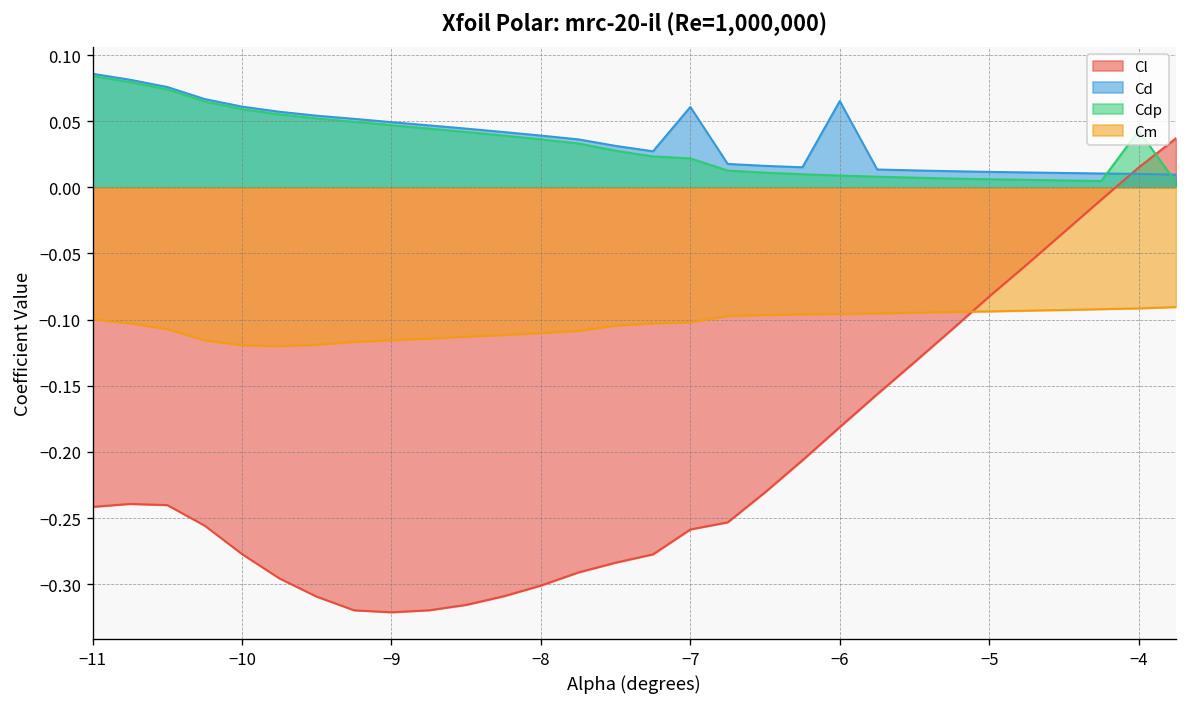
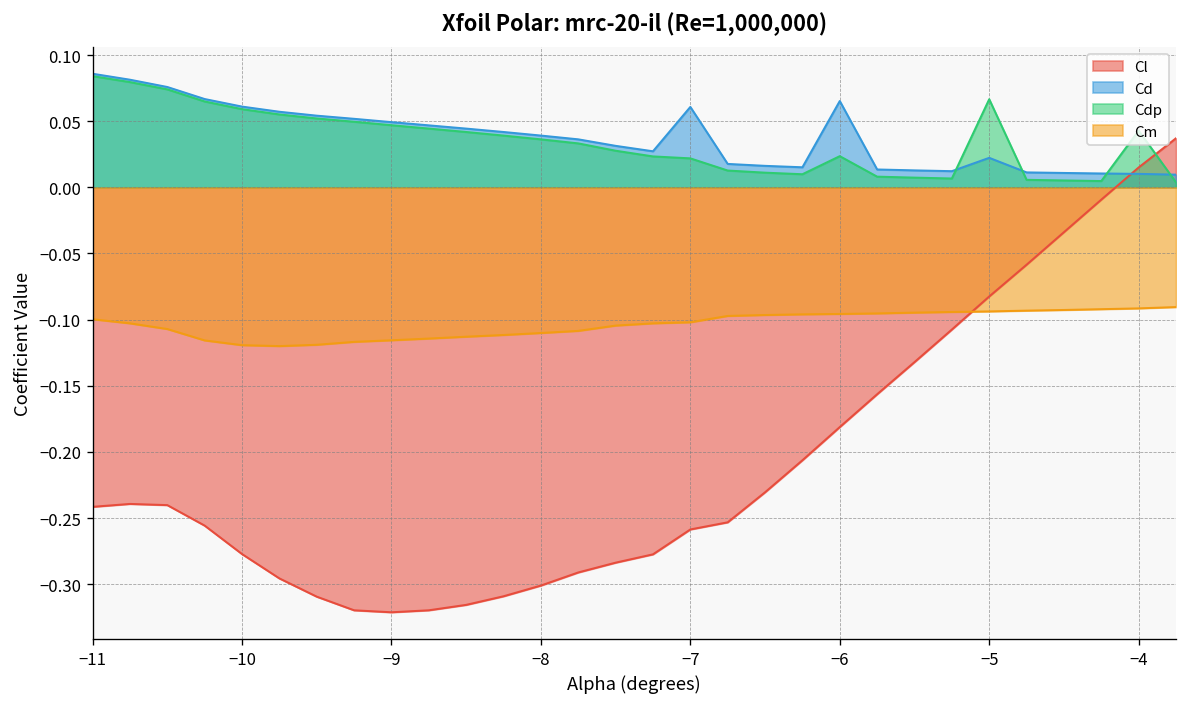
  {
    "Cd": {
      "−9": 0.049,
      "−8": 0.039,
      "−7": 0.061,
      "−6": 0.065,
-     "−5": 0.012,
+     "−5": 0.022,
      "−4": 0.010
    },
    "Cdp": {
      "−9": 0.047,
      "−8": 0.036,
      "−7": 0.022,
-     "−6": 0.009,
-     "−5": 0.006
+     "−6": 0.024,
+     "−5": 0.067
    }
  }
